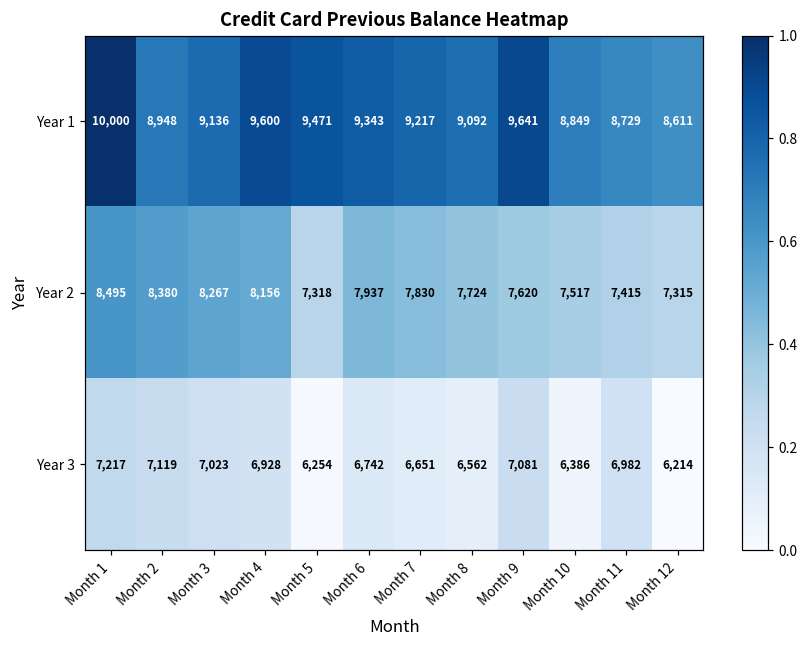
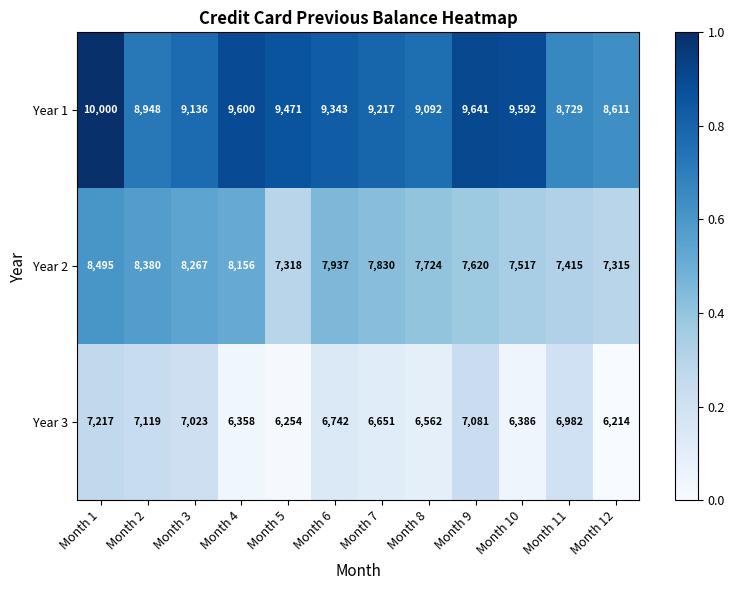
  {
    "Year 1": {
      "Month 1": "10,000",
      "Month 2": "8,948",
      "Month 3": "9,136",
      "Month 4": "9,600",
      "Month 5": "9,471",
      "Month 6": "9,343",
      "Month 7": "9,217",
      "Month 8": "9,092",
      "Month 9": "9,641",
-     "Month 10": "8,849",
+     "Month 10": "9,592",
      "Month 11": "8,729",
      "Month 12": "8,611"
    },
    "Year 2": {
      "Month 1": "8,495",
      "Month 2": "8,380",
      "Month 3": "8,267",
      "Month 4": "8,156",
      "Month 5": "7,318",
      "Month 6": "7,937",
      "Month 7": "7,830",
      "Month 8": "7,724",
      "Month 9": "7,620",
      "Month 10": "7,517",
      "Month 11": "7,415",
      "Month 12": "7,315"
    },
    "Year 3": {
      "Month 1": "7,217",
      "Month 2": "7,119",
      "Month 3": "7,023",
-     "Month 4": "6,928",
+     "Month 4": "6,358",
      "Month 5": "6,254",
      "Month 6": "6,742",
      "Month 7": "6,651",
      "Month 8": "6,562",
      "Month 9": "7,081",
      "Month 10": "6,386",
      "Month 11": "6,982",
      "Month 12": "6,214"
    }
  }
